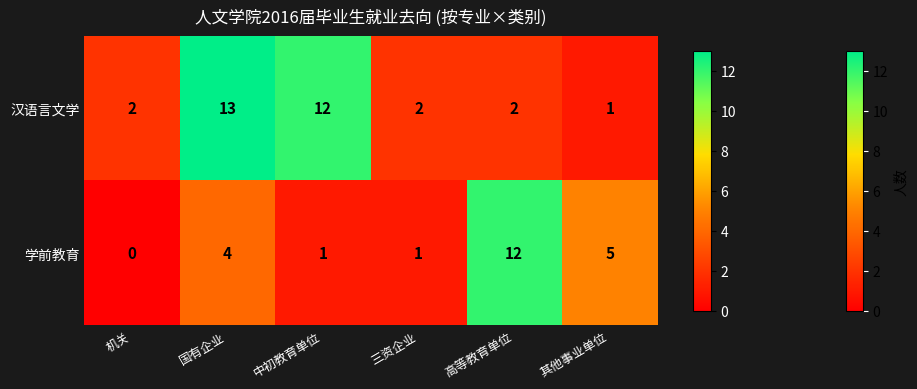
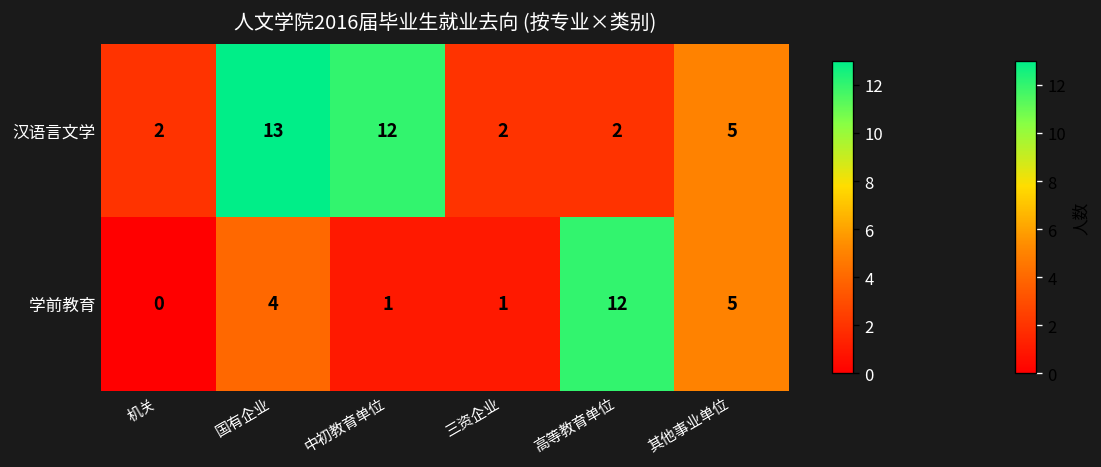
  {
    "汉语言文学": {
      "机关": 2,
      "国有企业": 13,
      "中初教育单位": 12,
      "三资企业": 2,
      "高等教育单位": 2,
-     "其他事业单位": 1
+     "其他事业单位": 5
    },
    "学前教育": {
      "机关": 0,
      "国有企业": 4,
      "中初教育单位": 1,
      "三资企业": 1,
      "高等教育单位": 12,
      "其他事业单位": 5
    }
  }
